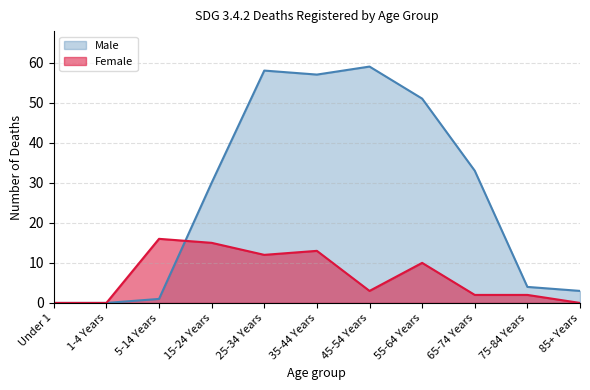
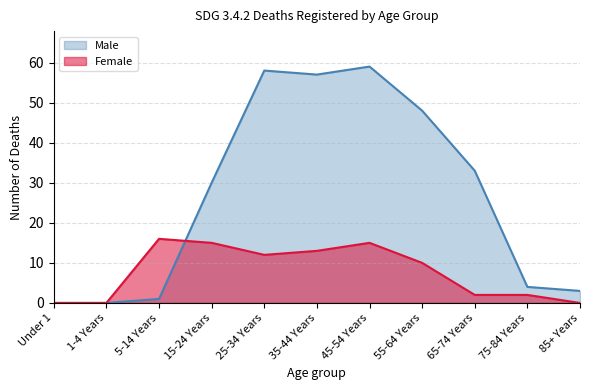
  {
    "Male": {
      "5-14 Years": 1,
      "15-24 Years": 30,
      "25-34 Years": 58,
      "35-44 Years": 57,
      "45-54 Years": 59,
-     "55-64 Years": 51,
+     "55-64 Years": 48,
      "65-74 Years": 33,
      "75-84 Years": 4,
      "85+ Years": 3
    },
    "Female": {
      "5-14 Years": 16,
      "15-24 Years": 15,
      "25-34 Years": 12,
      "35-44 Years": 13,
-     "45-54 Years": 3,
+     "45-54 Years": 15,
      "55-64 Years": 10,
      "65-74 Years": 2,
      "75-84 Years": 2,
      "85+ Years": 0
    }
  }
